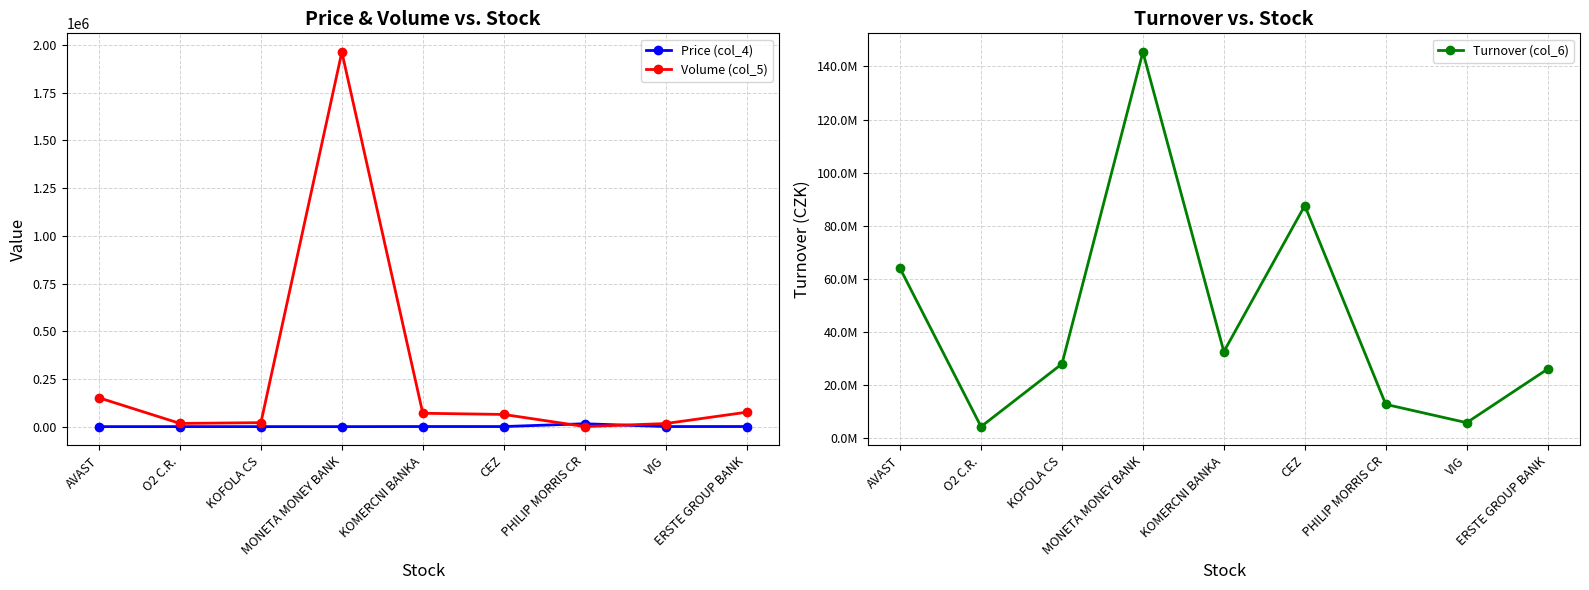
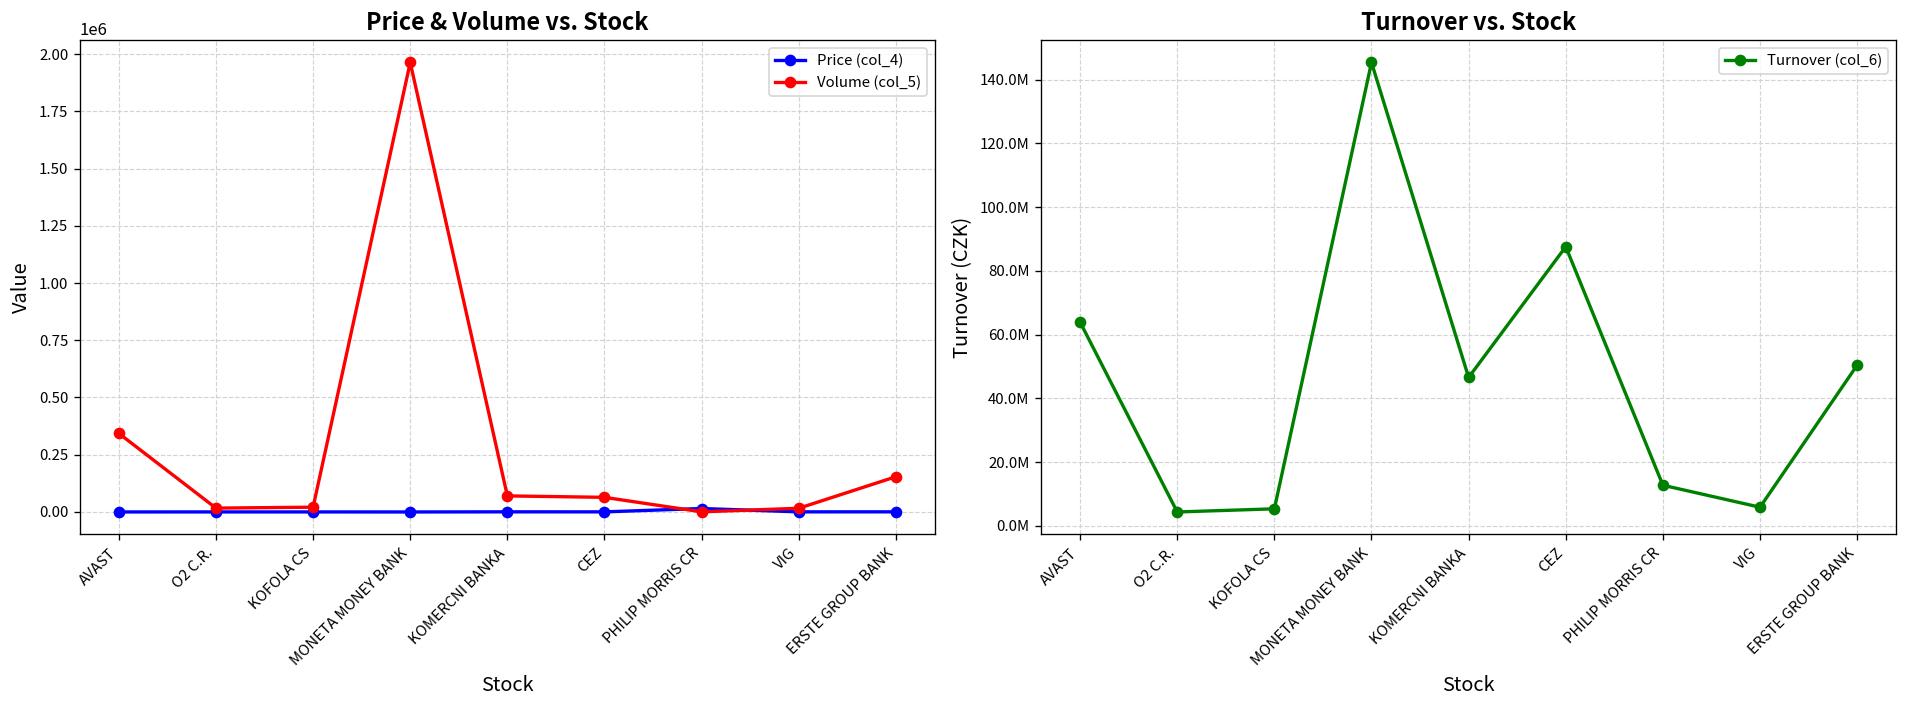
  {
    "Price & Volume vs. Stock": {
      "Price (col_4)": {
        "AVAST": 0,
        "O2 C.R.": 0,
        "KOFOLA CS": 0,
        "MONETA MONEY BANK": 0,
        "KOMERCNI BANKA": 0,
        "CEZ": 0,
        "PHILIP MORRIS CR": 20000,
        "VIG": 0,
        "ERSTE GROUP BANK": 0
      },
      "Volume (col_5)": {
-       "AVAST": 150000,
+       "AVAST": 340000,
        "O2 C.R.": 20000,
        "KOFOLA CS": 20000,
        "MONETA MONEY BANK": 1960000,
        "KOMERCNI BANKA": 70000,
        "CEZ": 60000,
        "PHILIP MORRIS CR": 0,
        "VIG": 20000,
-       "ERSTE GROUP BANK": 80000
+       "ERSTE GROUP BANK": 150000
      }
    },
    "Turnover vs. Stock": {
      "AVAST": 64000000,
      "O2 C.R.": 4000000,
-     "KOFOLA CS": 28000000,
+     "KOFOLA CS": 5000000,
      "MONETA MONEY BANK": 145000000,
-     "KOMERCNI BANKA": 33000000,
+     "KOMERCNI BANKA": 47000000,
      "CEZ": 88000000,
      "PHILIP MORRIS CR": 13000000,
      "VIG": 6000000,
-     "ERSTE GROUP BANK": 26000000
+     "ERSTE GROUP BANK": 50000000
    }
  }
